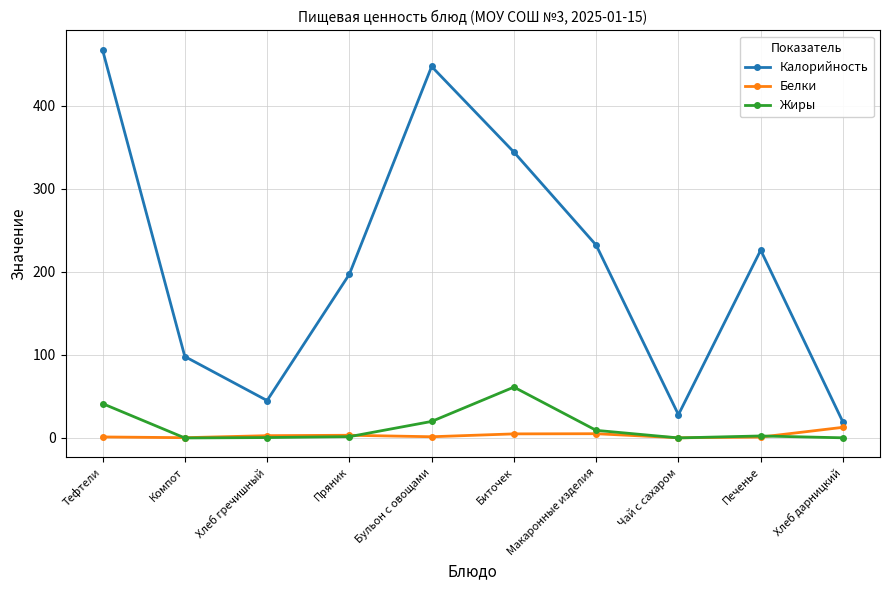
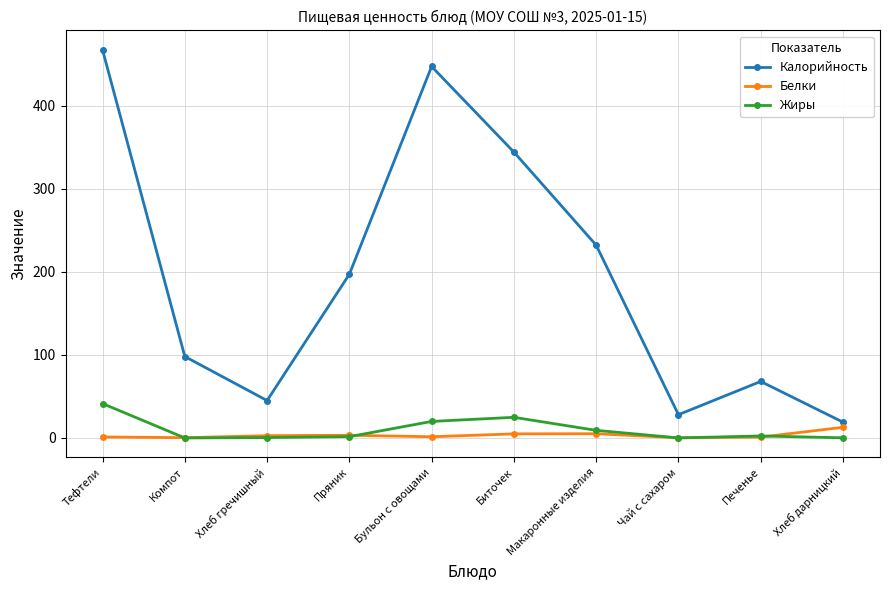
  {
    "Калорийность": {
      "Тефтели": 470,
      "Компот": 100,
      "Хлеб гречишный": 50,
      "Пряник": 200,
      "Бульон с овощами": 450,
      "Биточек": 340,
      "Макаронные изделия": 230,
      "Чай с сахаром": 30,
-     "Печенье": 230,
+     "Печенье": 70,
      "Хлеб дарницкий": 20
    },
    "Белки": {
      "Тефтели": 0,
      "Бульон с овощами": 0,
      "Биточек": 0,
      "Макаронные изделия": 10,
      "Хлеб дарницкий": 10
    },
    "Жиры": {
      "Тефтели": 40,
      "Бульон с овощами": 20,
-     "Биточек": 60,
+     "Биточек": 20,
      "Макаронные изделия": 10,
      "Хлеб дарницкий": 0
    }
  }
